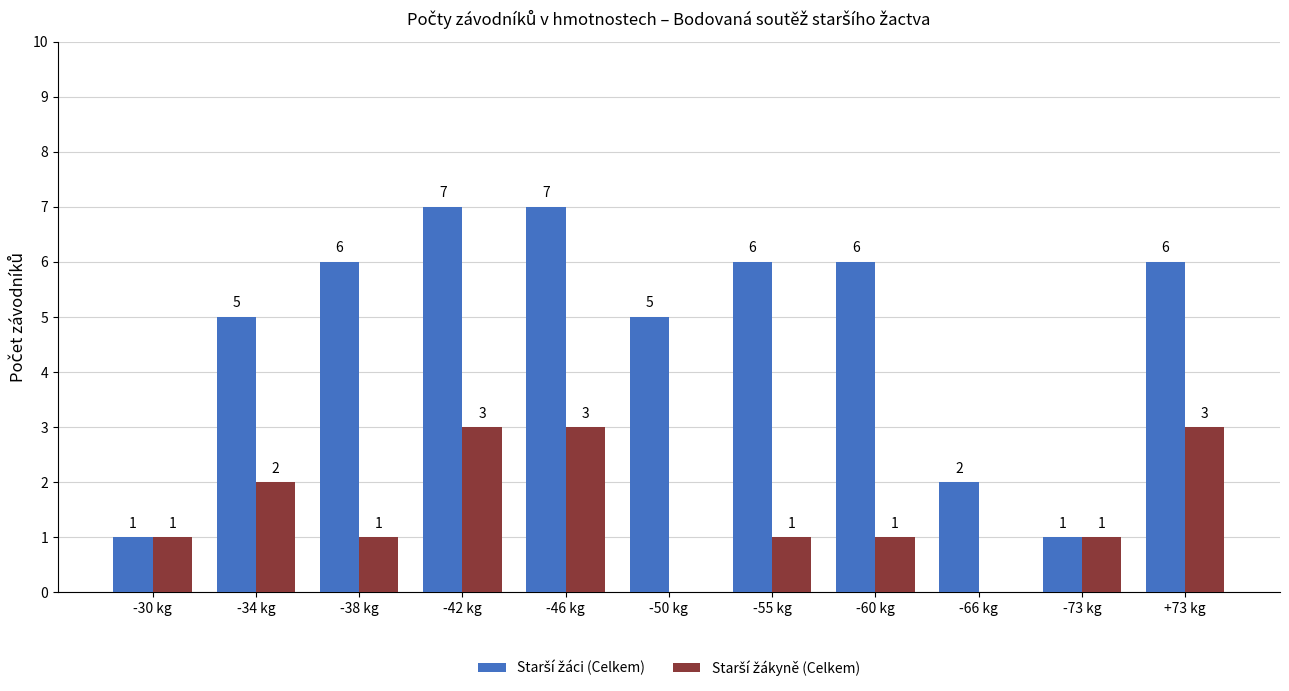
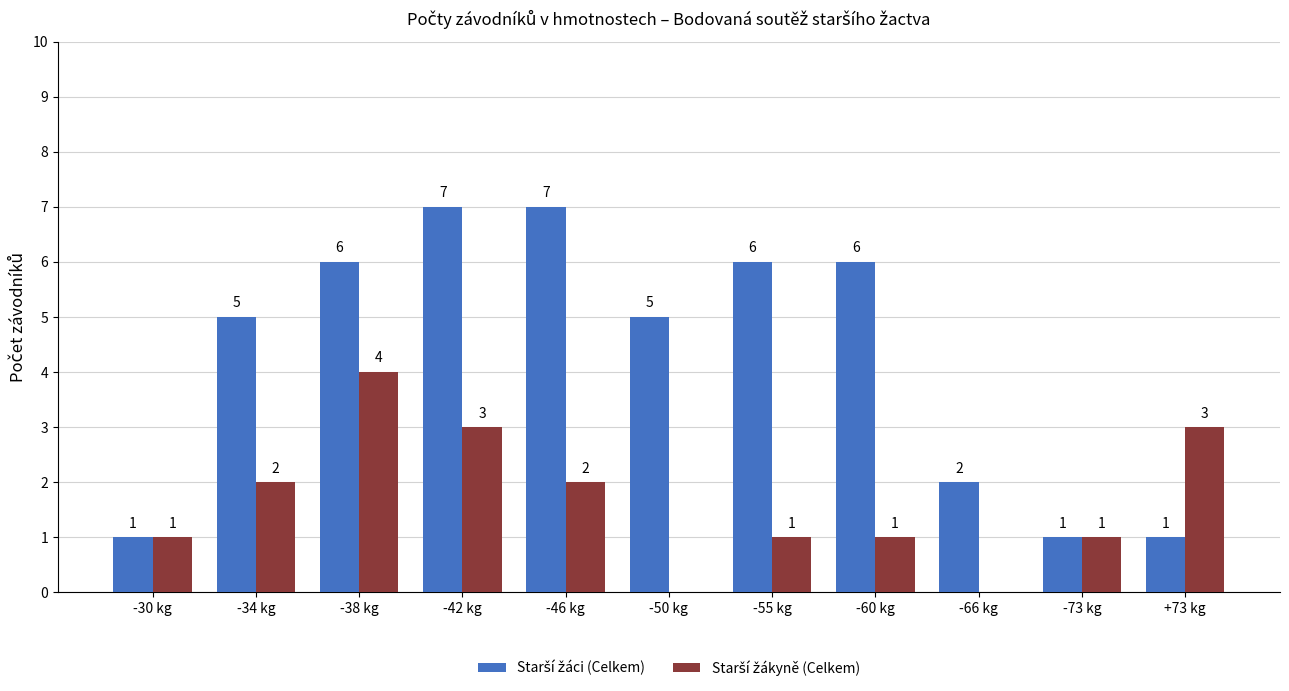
  {
    "Starší žáci (Celkem)": {
      "-30 kg": 1,
      "-34 kg": 5,
      "-38 kg": 6,
      "-42 kg": 7,
      "-46 kg": 7,
      "-50 kg": 5,
      "-55 kg": 6,
      "-60 kg": 6,
      "-66 kg": 2,
      "-73 kg": 1,
-     "+73 kg": 6
+     "+73 kg": 1
    },
    "Starší žákyně (Celkem)": {
      "-30 kg": 1,
      "-34 kg": 2,
-     "-38 kg": 1,
+     "-38 kg": 4,
      "-42 kg": 3,
-     "-46 kg": 3,
+     "-46 kg": 2,
      "-55 kg": 1,
      "-60 kg": 1,
      "-73 kg": 1,
      "+73 kg": 3
    }
  }
